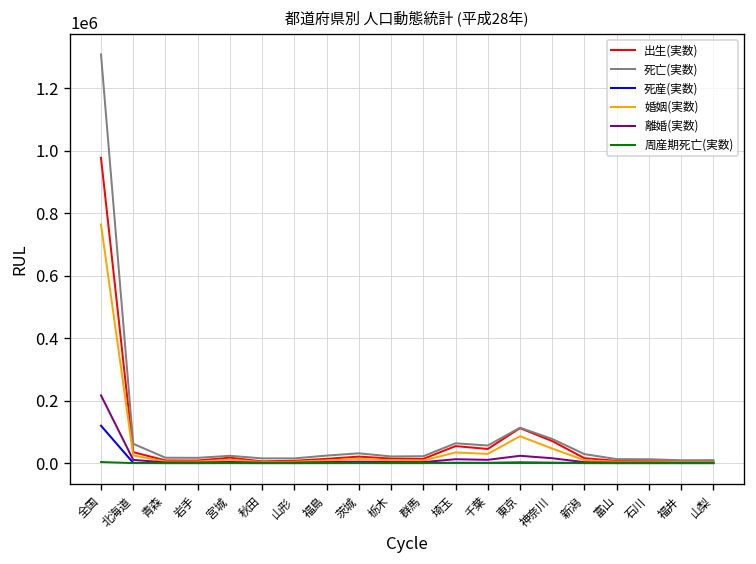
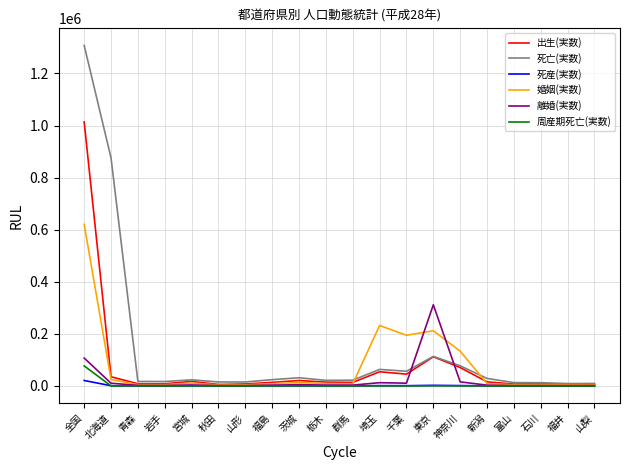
  {
    "出生(実数)": {
-     "全国": 980000,
+     "全国": 1010000,
      "北海道": 40000,
      "千葉": 50000
    },
    "死亡(実数)": {
      "全国": 1310000,
-     "北海道": 60000,
+     "北海道": 880000,
      "福島": 20000,
      "茨城": 30000,
      "千葉": 60000,
      "新潟": 30000
    },
    "死産(実数)": {
-     "全国": 120000
+     "全国": 20000
    },
    "婚姻(実数)": {
-     "全国": 760000,
+     "全国": 620000,
      "北海道": 20000,
-     "埼玉": 30000,
-     "千葉": 30000,
-     "東京": 90000,
-     "神奈川": 50000
+     "埼玉": 230000,
+     "千葉": 190000,
+     "東京": 210000,
+     "神奈川": 130000
    },
    "離婚(実数)": {
-     "全国": 220000,
+     "全国": 110000,
      "埼玉": 10000,
-     "東京": 20000,
+     "東京": 310000,
      "神奈川": 20000
    },
    "周産期死亡(実数)": {
-     "全国": 0
+     "全国": 80000
    }
  }
